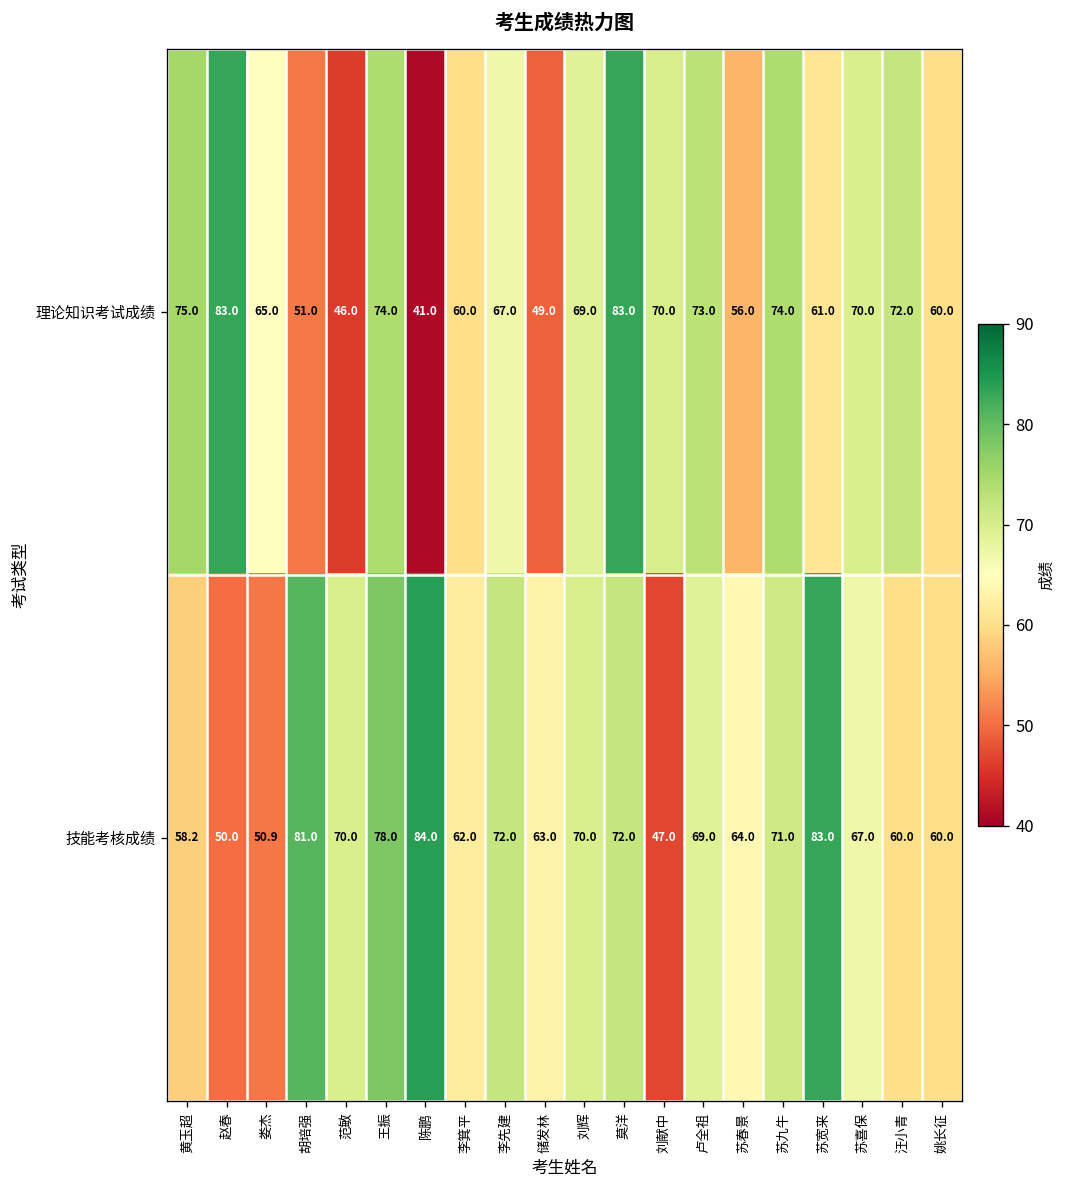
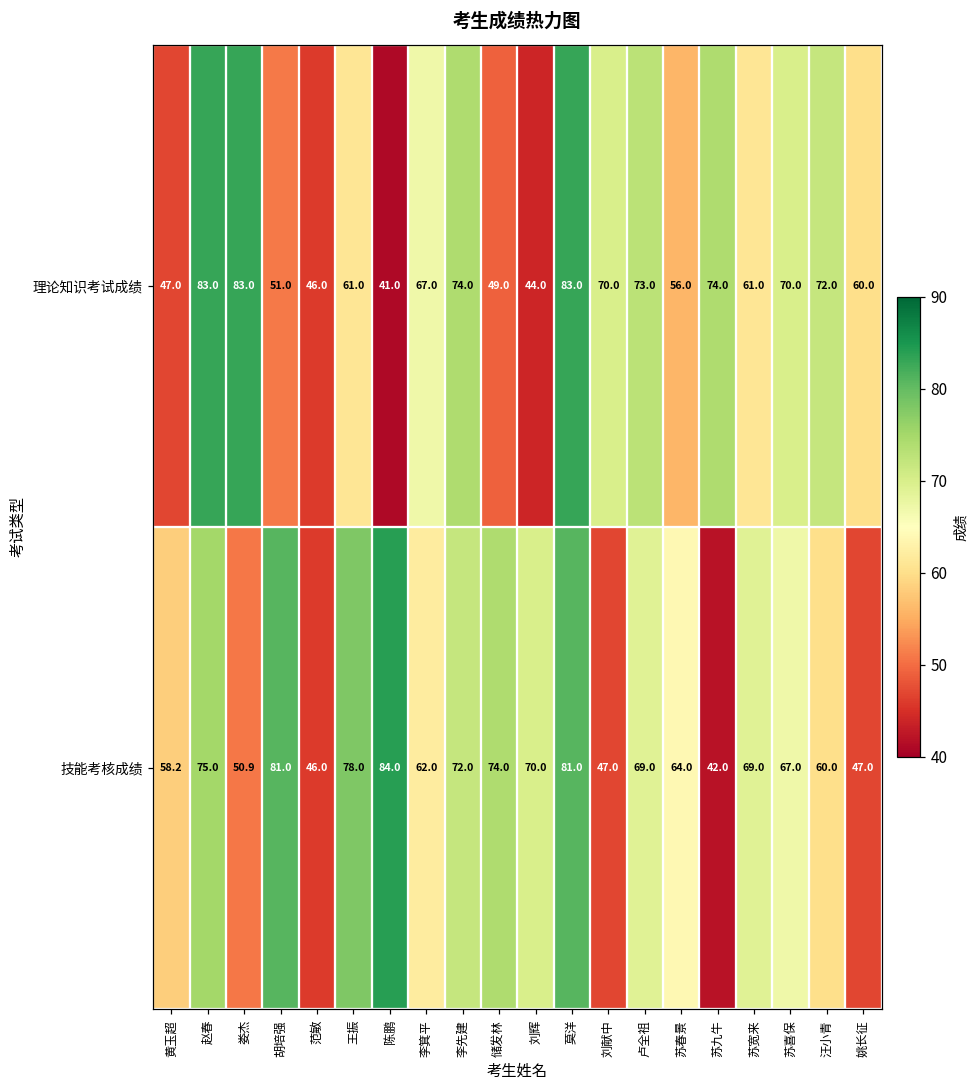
  {
    "理论知识考试成绩": {
-     "黄玉超": 75.0,
+     "黄玉超": 47.0,
      "赵春": 83.0,
-     "娄杰": 65.0,
+     "娄杰": 83.0,
      "胡培强": 51.0,
      "范敏": 46.0,
-     "王振": 74.0,
+     "王振": 61.0,
      "陈鹏": 41.0,
-     "李箕平": 60.0,
-     "李先建": 67.0,
+     "李箕平": 67.0,
+     "李先建": 74.0,
      "储发林": 49.0,
-     "刘辉": 69.0,
+     "刘辉": 44.0,
      "莫洋": 83.0,
      "刘献中": 70.0,
      "卢全祖": 73.0,
      "苏春景": 56.0,
      "苏九牛": 74.0,
      "苏宽来": 61.0,
      "苏喜保": 70.0,
      "汪小青": 72.0,
      "姚长征": 60.0
    },
    "技能考核成绩": {
      "黄玉超": 58.2,
-     "赵春": 50.0,
+     "赵春": 75.0,
      "娄杰": 50.9,
      "胡培强": 81.0,
-     "范敏": 70.0,
+     "范敏": 46.0,
      "王振": 78.0,
      "陈鹏": 84.0,
      "李箕平": 62.0,
      "李先建": 72.0,
-     "储发林": 63.0,
+     "储发林": 74.0,
      "刘辉": 70.0,
-     "莫洋": 72.0,
+     "莫洋": 81.0,
      "刘献中": 47.0,
      "卢全祖": 69.0,
      "苏春景": 64.0,
-     "苏九牛": 71.0,
-     "苏宽来": 83.0,
+     "苏九牛": 42.0,
+     "苏宽来": 69.0,
      "苏喜保": 67.0,
      "汪小青": 60.0,
-     "姚长征": 60.0
+     "姚长征": 47.0
    }
  }
